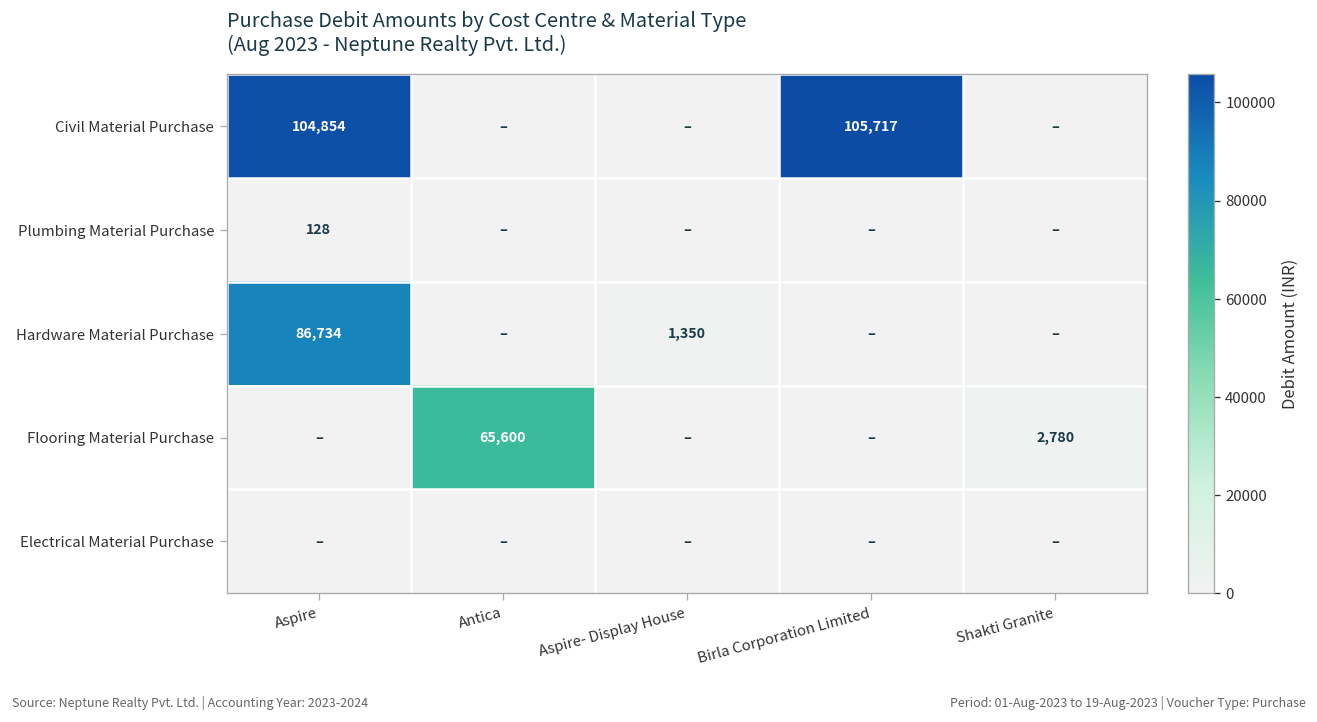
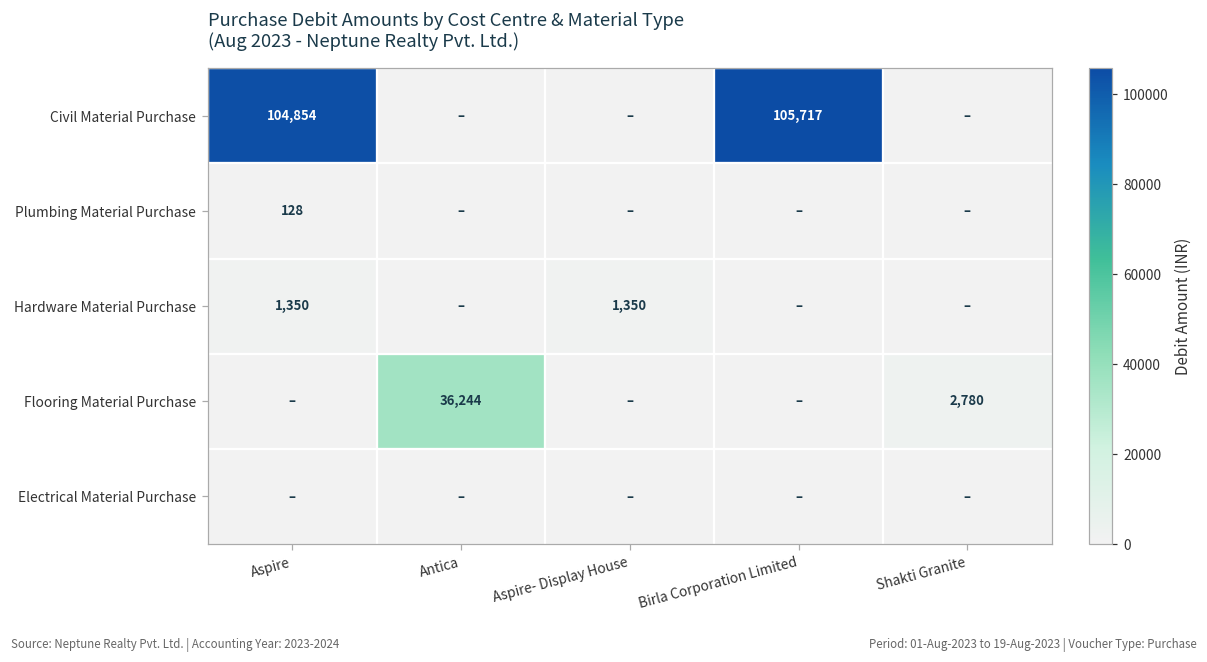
  {
    "Civil Material Purchase": {
      "Aspire": "104,854",
      "Birla Corporation Limited": "105,717"
    },
    "Plumbing Material Purchase": {
      "Aspire": "128"
    },
    "Hardware Material Purchase": {
-     "Aspire": "86,734",
+     "Aspire": "1,350",
      "Aspire- Display House": "1,350"
    },
    "Flooring Material Purchase": {
-     "Antica": "65,600",
+     "Antica": "36,244",
      "Shakti Granite": "2,780"
    }
  }
